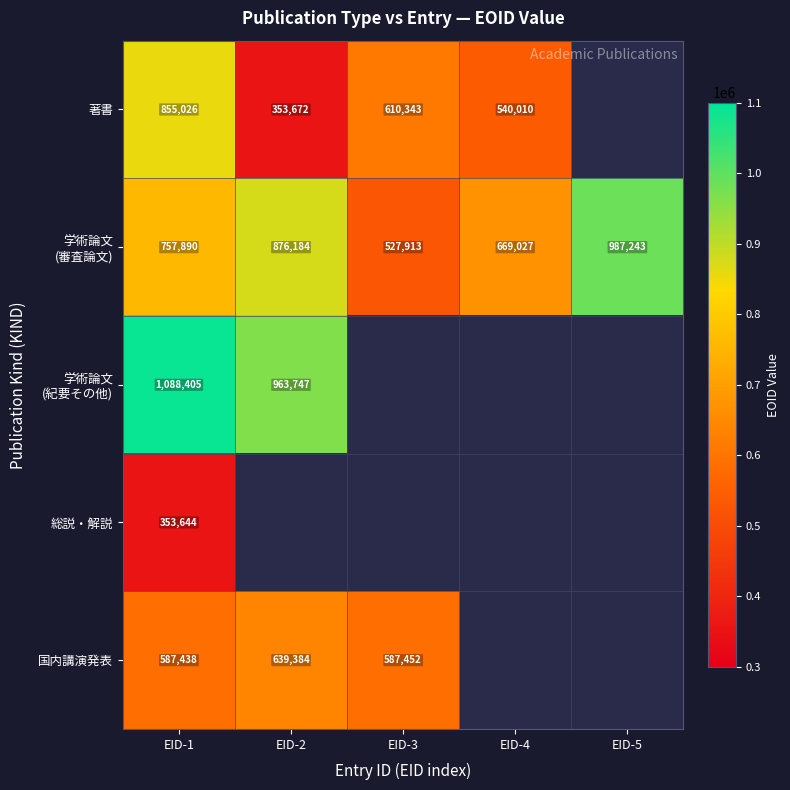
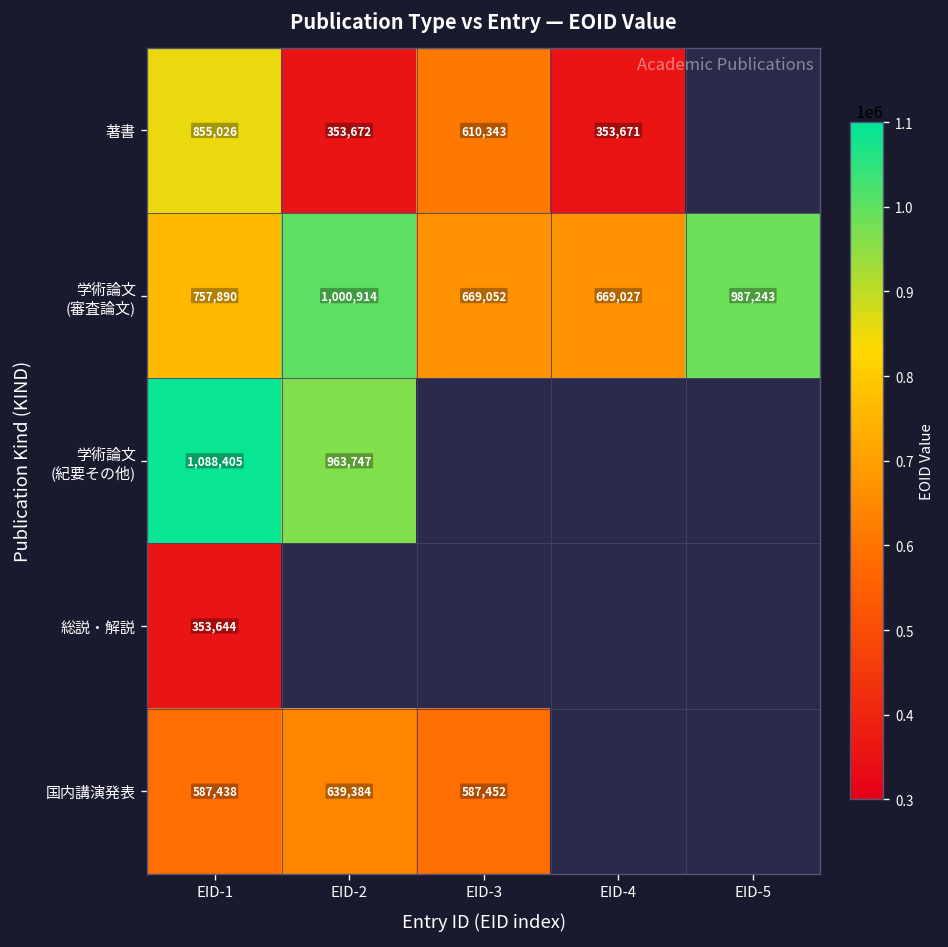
  {
    "著書": {
-     "EID-4": "540,010"
+     "EID-4": "353,671"
    },
    "学術論文 (審査論文)": {
-     "EID-2": "876,184",
-     "EID-3": "527,913"
+     "EID-2": "1,000,914",
+     "EID-3": "669,052"
    }
  }
